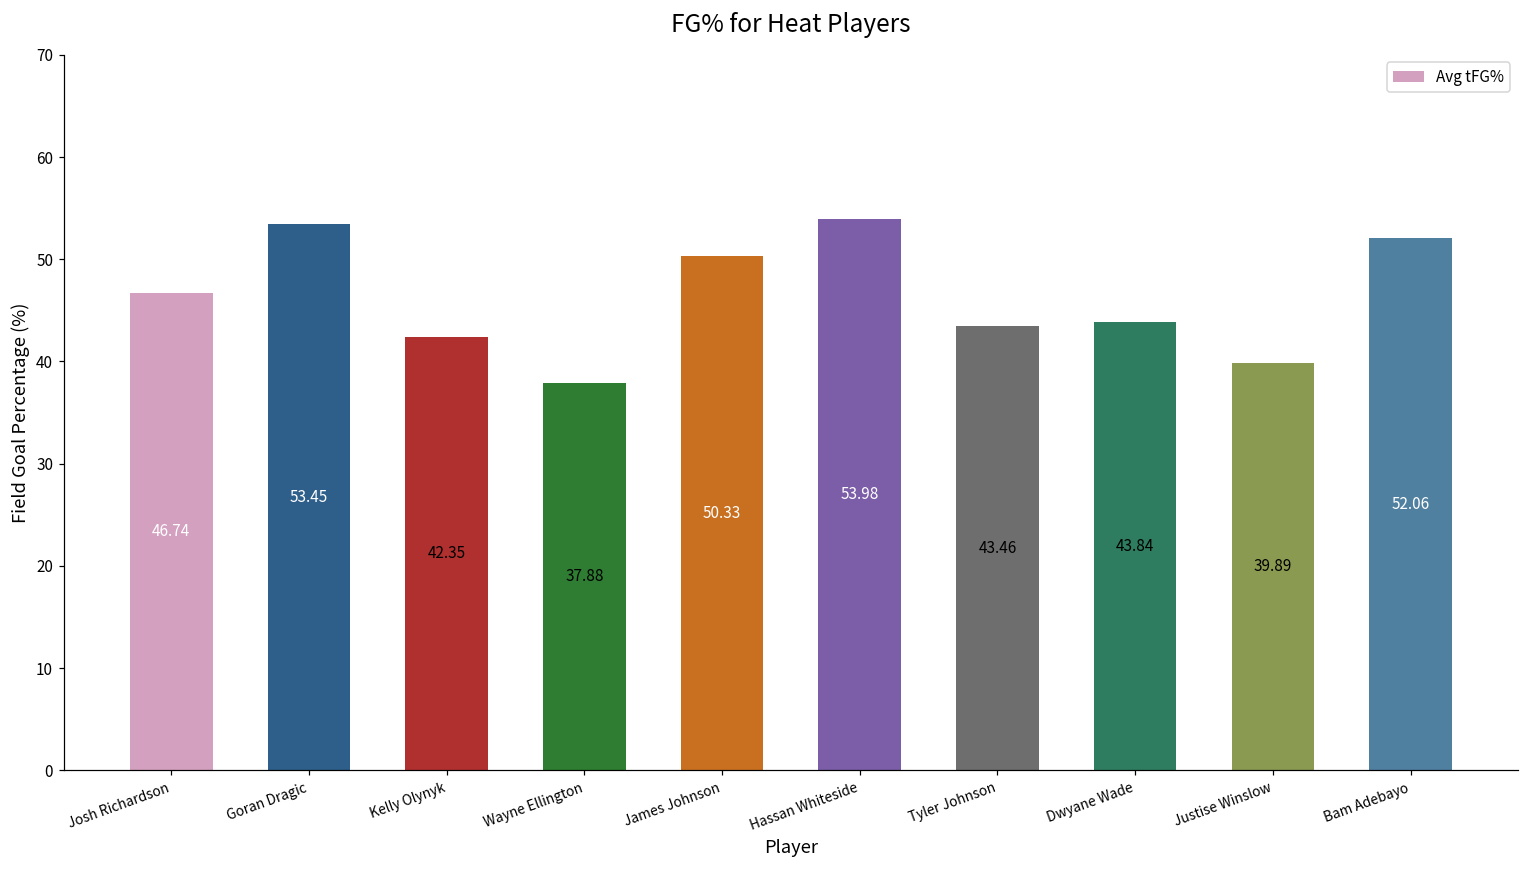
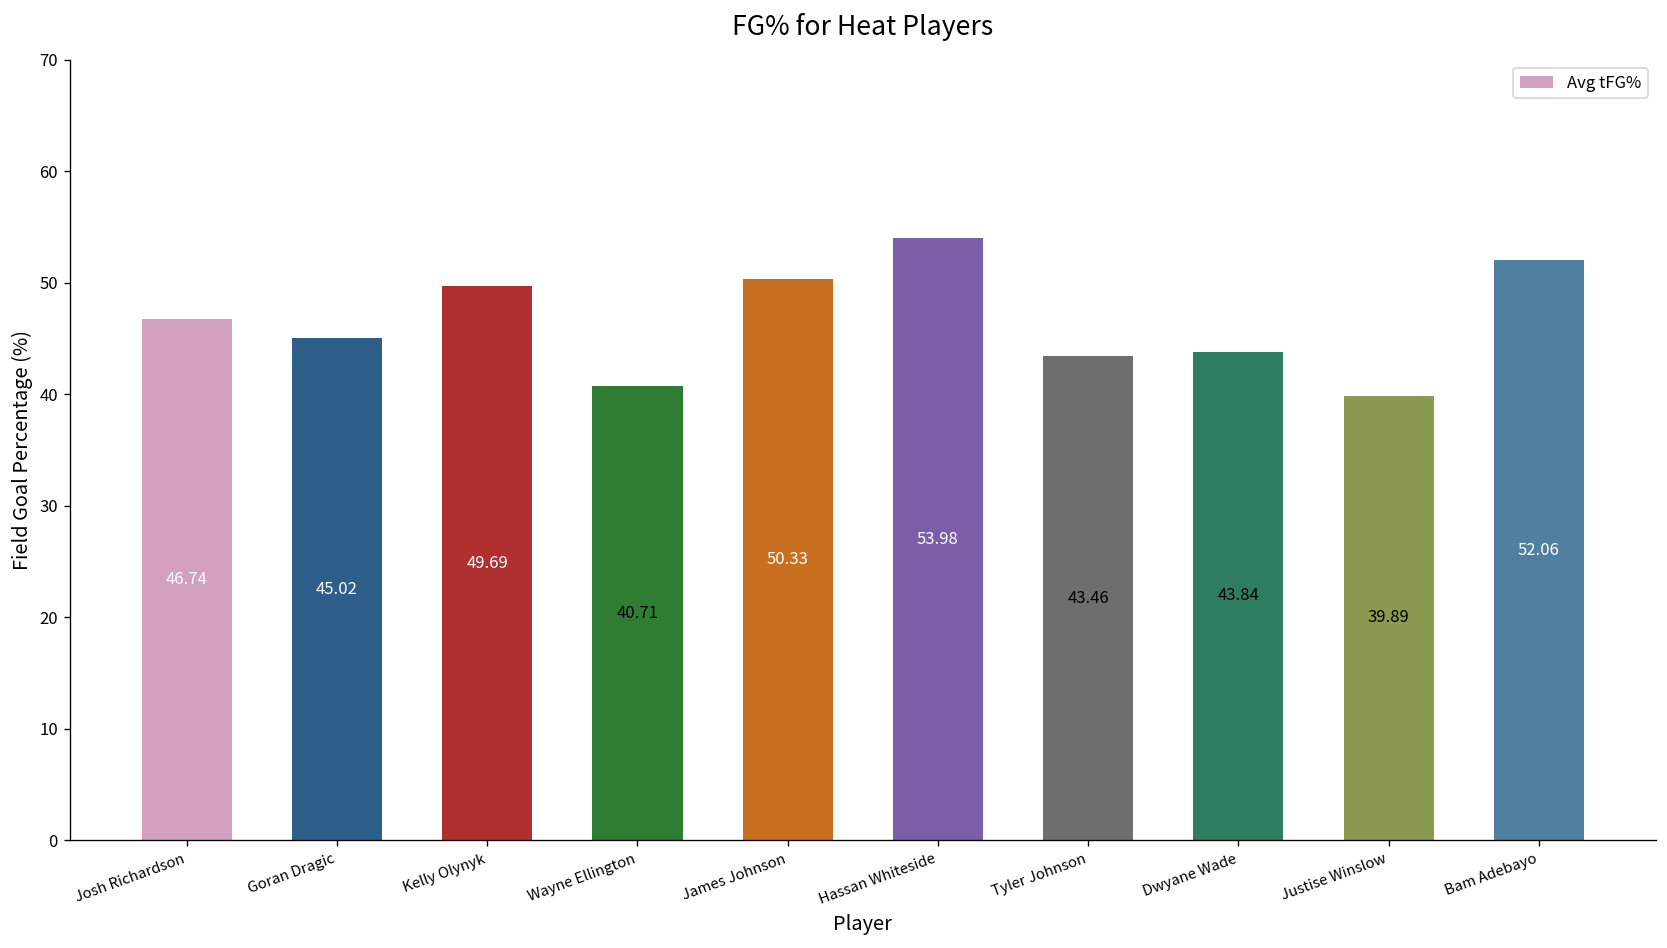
  {
    "Josh Richardson": 46.74,
-   "Goran Dragic": 53.45,
-   "Kelly Olynyk": 42.35,
-   "Wayne Ellington": 37.88,
+   "Goran Dragic": 45.02,
+   "Kelly Olynyk": 49.69,
+   "Wayne Ellington": 40.71,
    "James Johnson": 50.33,
    "Hassan Whiteside": 53.98,
    "Tyler Johnson": 43.46,
    "Dwyane Wade": 43.84,
    "Justise Winslow": 39.89,
    "Bam Adebayo": 52.06
  }
